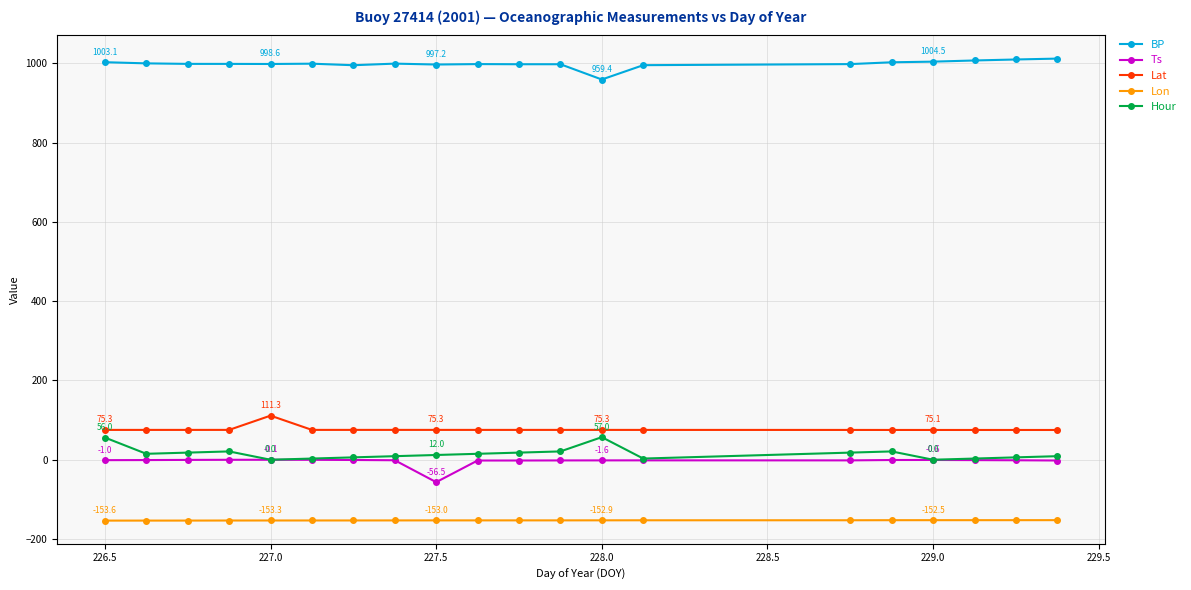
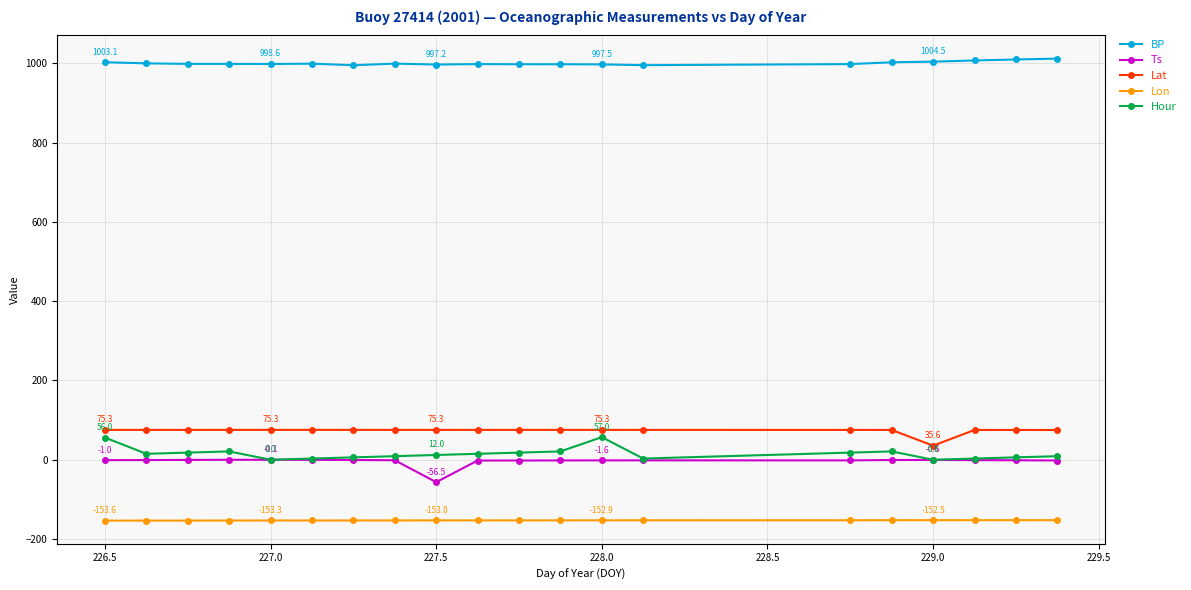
  {
    "BP": {
      "226.5": 1003.1,
      "227.0": 998.6,
      "227.5": 997.2,
-     "228.0": 959.4,
+     "228.0": 997.5,
      "229.0": 1004.5
    },
    "Ts": {
      "226.5": -1.0,
      "227.5": -56.5,
      "228.0": -1.6
    },
    "Lat": {
-     "227.0": 111.3,
+     "227.0": 75.3,
      "227.5": 75.3,
-     "229.0": 75.1
+     "229.0": 35.6
    },
    "Lon": {
      "226.5": -153.6,
      "227.0": -153.3,
      "227.5": -153.0,
      "228.0": -152.9,
      "229.0": -152.5
    },
    "Hour": {
      "227.5": 12.0
    }
  }
